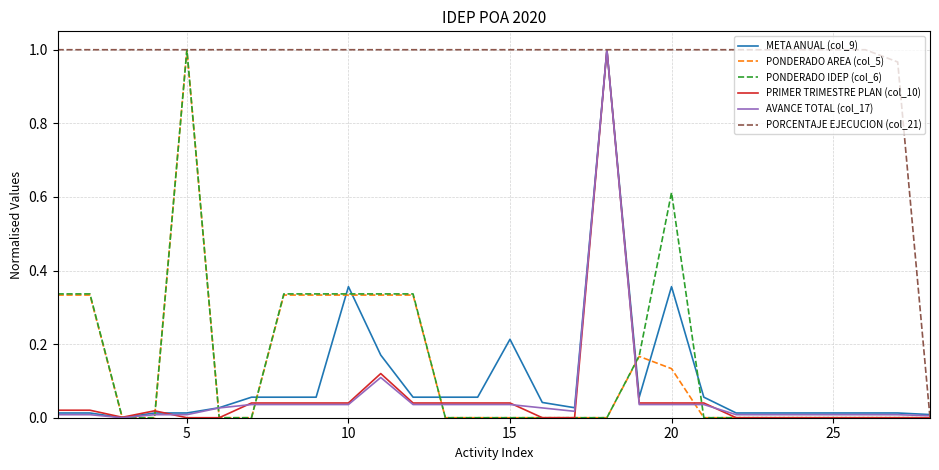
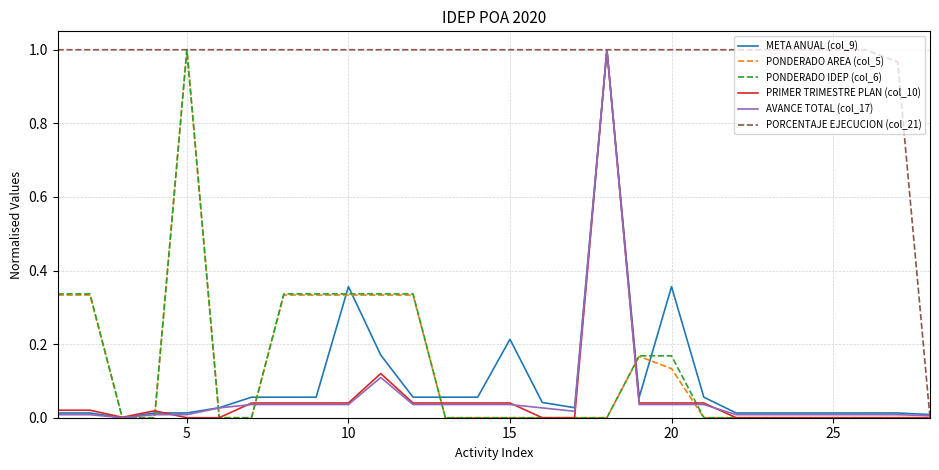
  {
    "META ANUAL (col_9)": {
      "10": 0.36,
      "15": 0.21,
      "20": 0.36
    },
    "PONDERADO AREA (col_5)": {
      "20": 0.13
    },
    "PONDERADO IDEP (col_6)": {
-     "20": 0.61
+     "20": 0.17
    },
    "PRIMER TRIMESTRE PLAN (col_10)": {
      "5": 0.00
    },
    "PORCENTAJE EJECUCION (col_21)": {
      "10": 1.00,
      "15": 1.00,
      "20": 1.00
    }
  }
